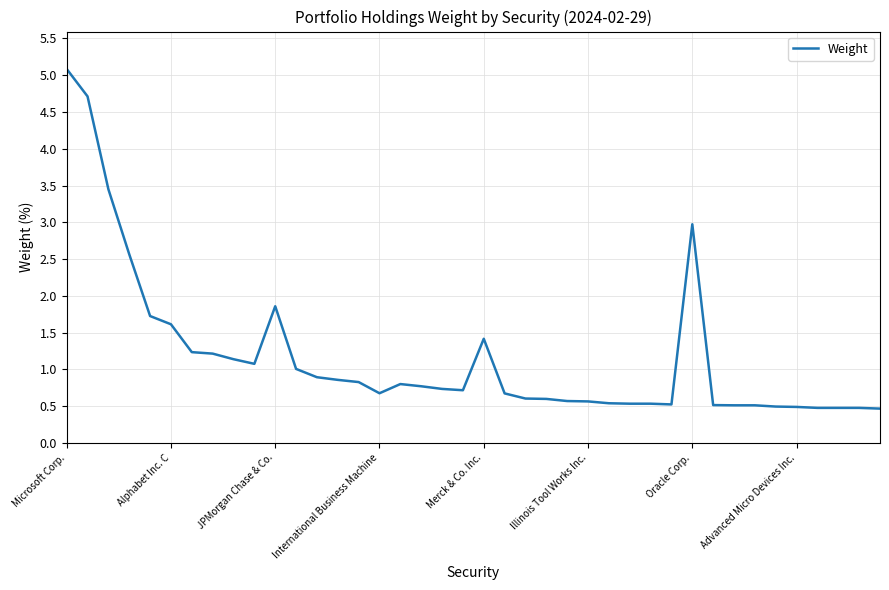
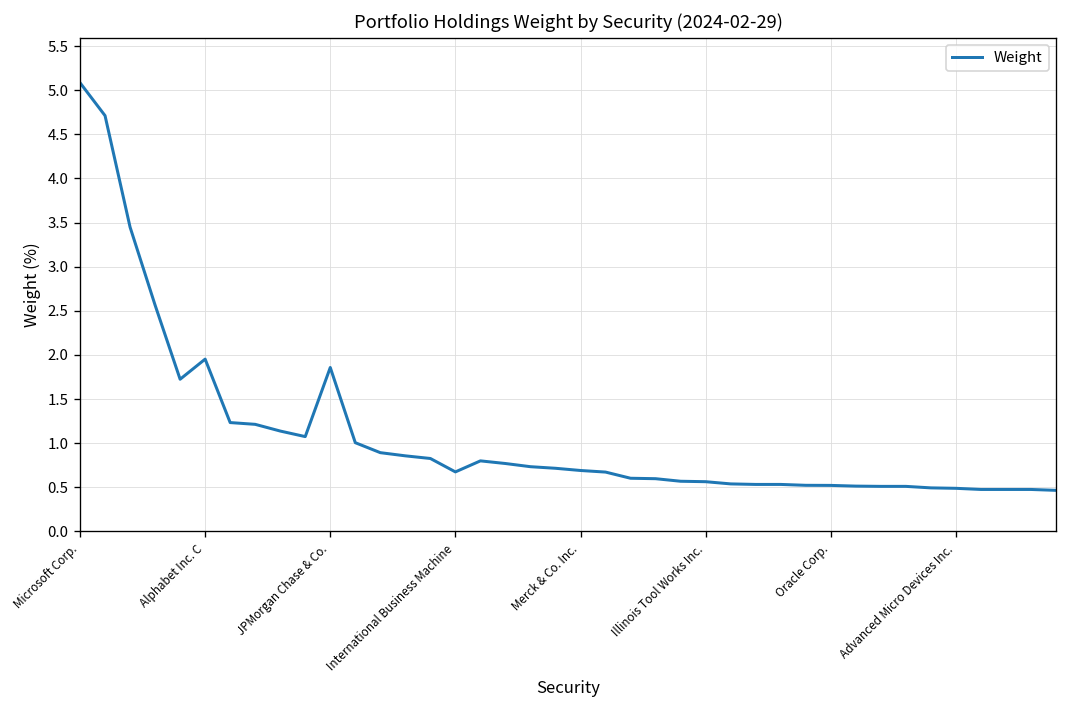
  {
    "Microsoft Corp.": 5.1,
-   "Alphabet Inc. C": 1.6,
+   "Alphabet Inc. C": 2.0,
    "JPMorgan Chase & Co.": 1.9,
    "International Business Machine": 0.7,
-   "Merck & Co. Inc.": 1.4,
+   "Merck & Co. Inc.": 0.7,
    "Illinois Tool Works Inc.": 0.6,
-   "Oracle Corp.": 3.0,
+   "Oracle Corp.": 0.5,
    "Advanced Micro Devices Inc.": 0.5
  }
